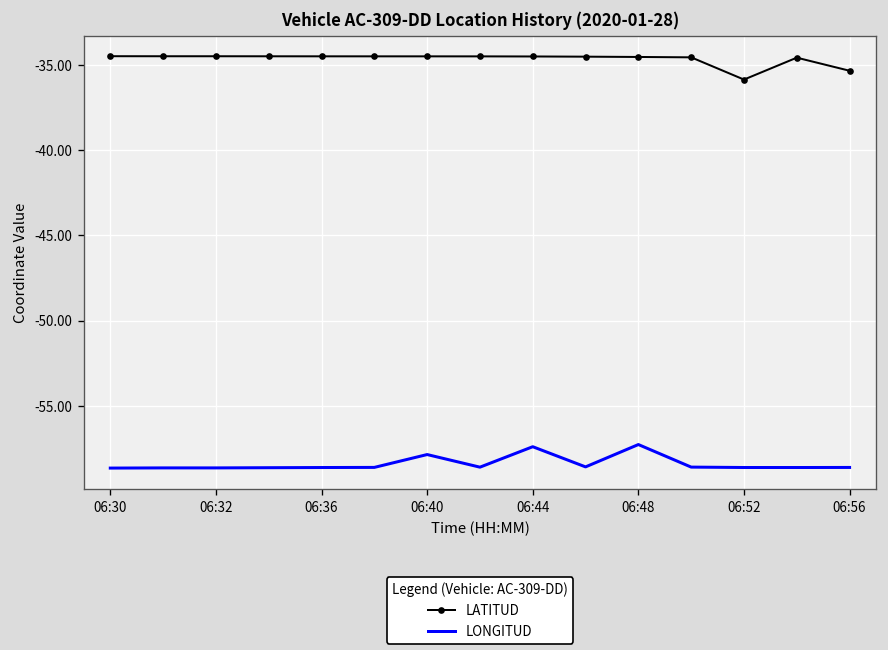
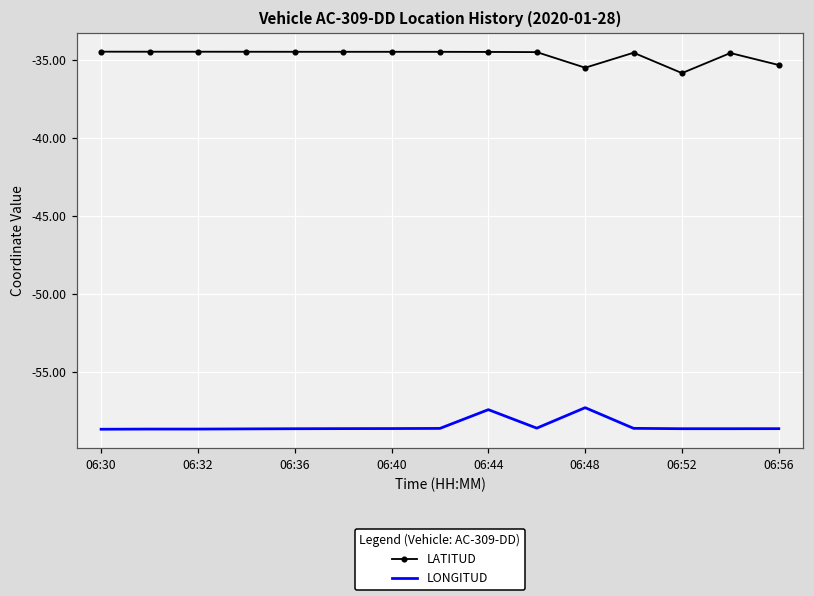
  {
    "LATITUD": {
      "06:30": -34.5,
      "06:36": -34.5,
      "06:40": -34.5,
      "06:44": -34.5,
-     "06:48": -34.5,
+     "06:48": -35.5,
      "06:52": -35.8,
      "06:56": -35.3
    },
    "LONGITUD": {
      "06:30": -58.7,
      "06:36": -58.6,
-     "06:40": -57.9,
+     "06:40": -58.6,
      "06:44": -57.4,
      "06:48": -57.3,
      "06:52": -58.6,
      "06:56": -58.6
    }
  }
